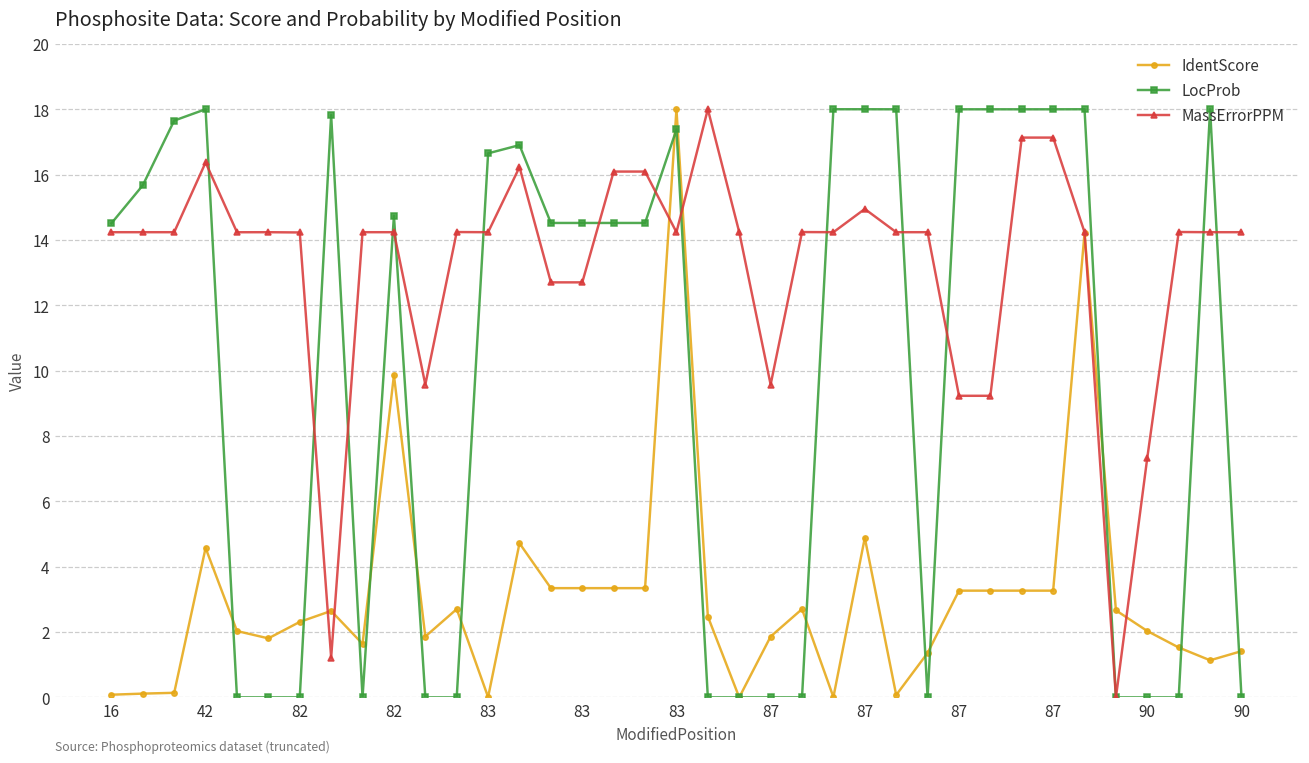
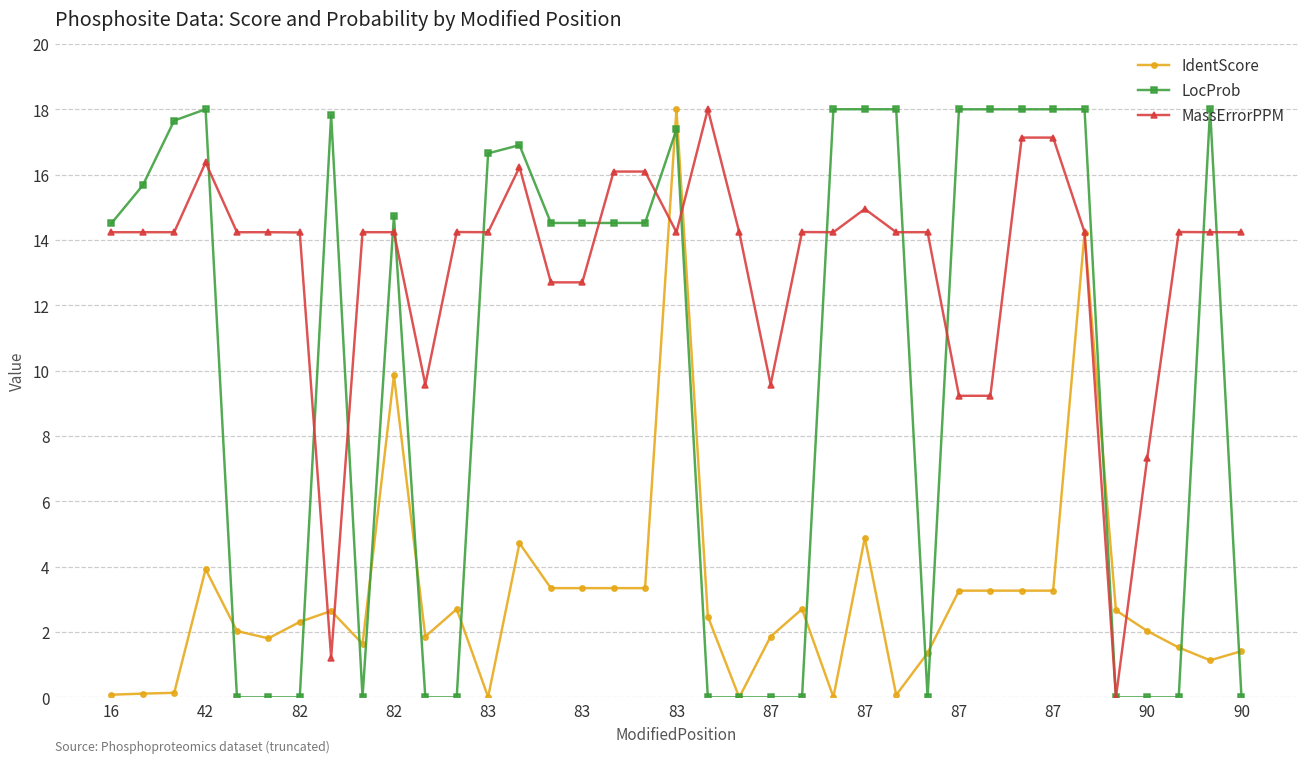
  {
    "IdentScore": {
-     "42": 4.6
+     "42": 3.9
    },
    "LocProb": {
      "42": 18.0
    },
    "MassErrorPPM": {
      "42": 16.4
    }
  }
